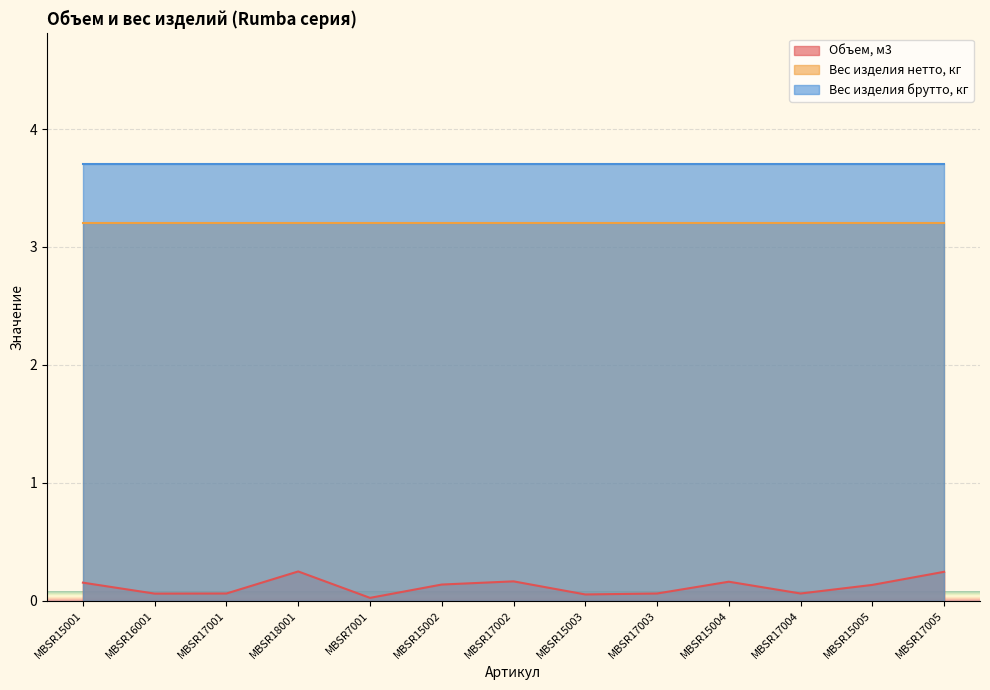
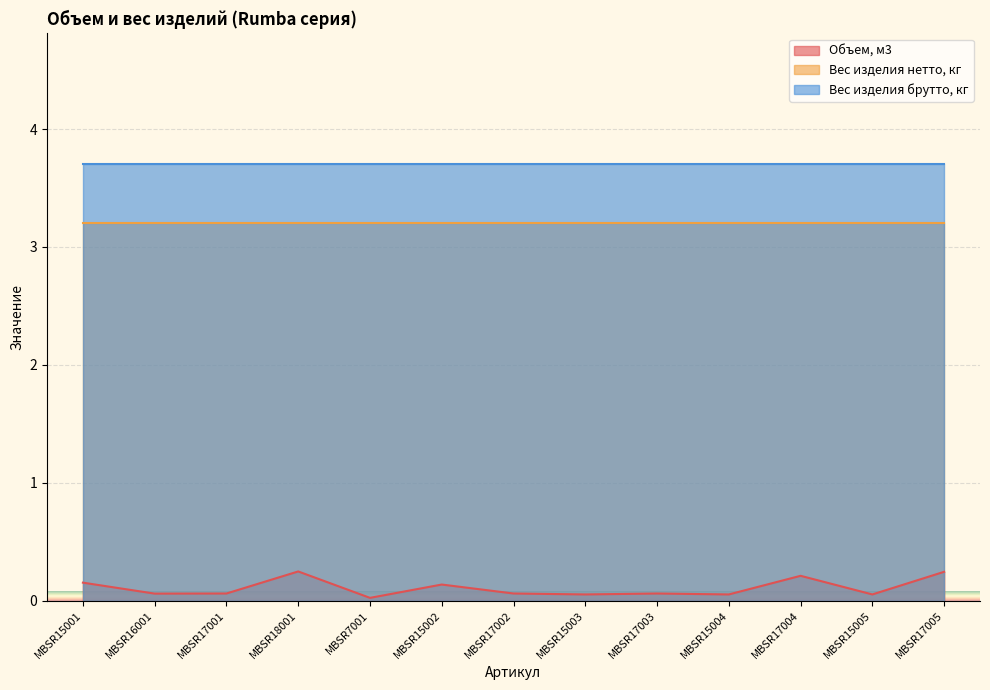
  {
    "Объем, м3": {
      "MBSR15001": 0.15,
      "MBSR16001": 0.06,
      "MBSR17001": 0.06,
      "MBSR18001": 0.25,
      "MBSR7001": 0.02,
      "MBSR15002": 0.14,
-     "MBSR17002": 0.16,
+     "MBSR17002": 0.06,
      "MBSR15003": 0.05,
      "MBSR17003": 0.06,
-     "MBSR15004": 0.16,
-     "MBSR17004": 0.06,
-     "MBSR15005": 0.13,
+     "MBSR15004": 0.05,
+     "MBSR17004": 0.21,
+     "MBSR15005": 0.05,
      "MBSR17005": 0.25
    },
    "Вес изделия нетто, кг": {
      "MBSR15001": 3.20,
      "MBSR16001": 3.20,
      "MBSR17001": 3.20,
      "MBSR18001": 3.20,
      "MBSR7001": 3.20,
      "MBSR15002": 3.20,
      "MBSR17002": 3.20,
      "MBSR15003": 3.20,
      "MBSR17003": 3.20,
      "MBSR15004": 3.20,
      "MBSR17004": 3.20,
      "MBSR15005": 3.20,
      "MBSR17005": 3.20
    },
    "Вес изделия брутто, кг": {
      "MBSR15001": 3.70,
      "MBSR16001": 3.70,
      "MBSR17001": 3.70,
      "MBSR18001": 3.70,
      "MBSR7001": 3.70,
      "MBSR15002": 3.70,
      "MBSR17002": 3.70,
      "MBSR15003": 3.70,
      "MBSR17003": 3.70,
      "MBSR15004": 3.70,
      "MBSR17004": 3.70,
      "MBSR15005": 3.70,
      "MBSR17005": 3.70
    }
  }
